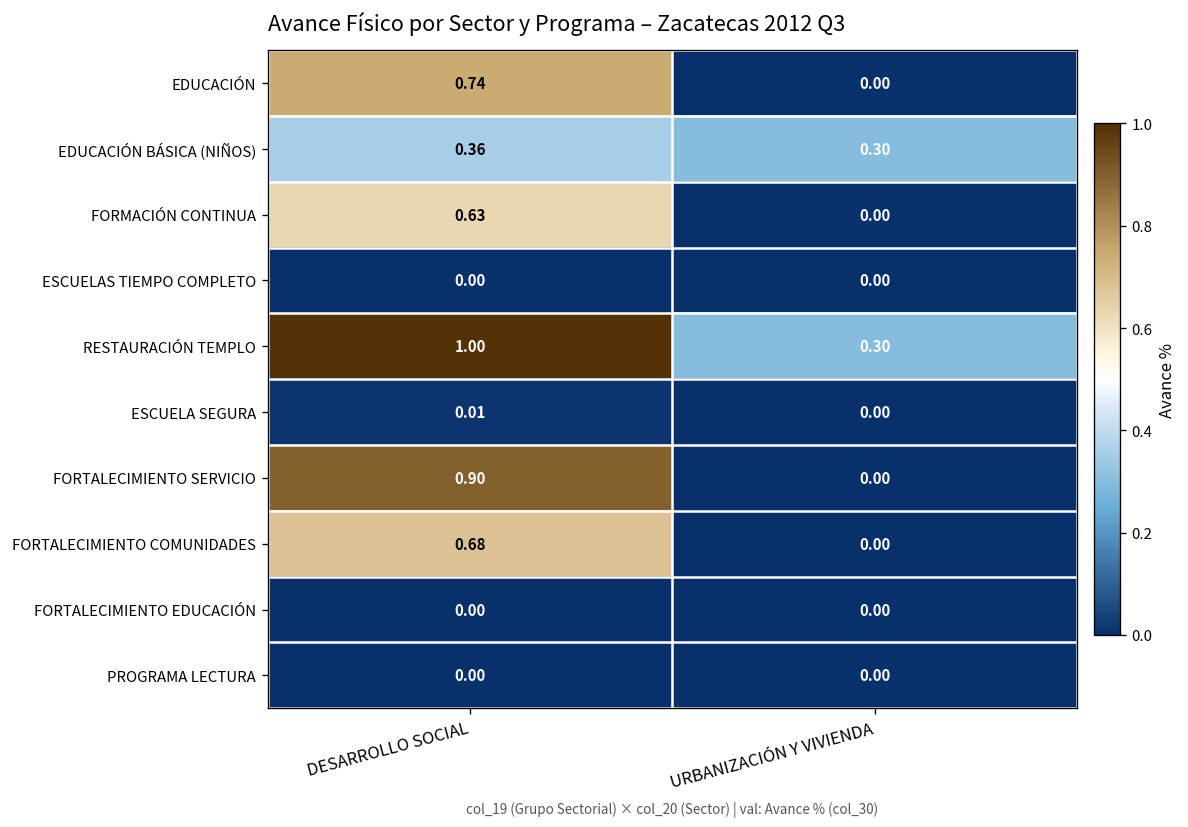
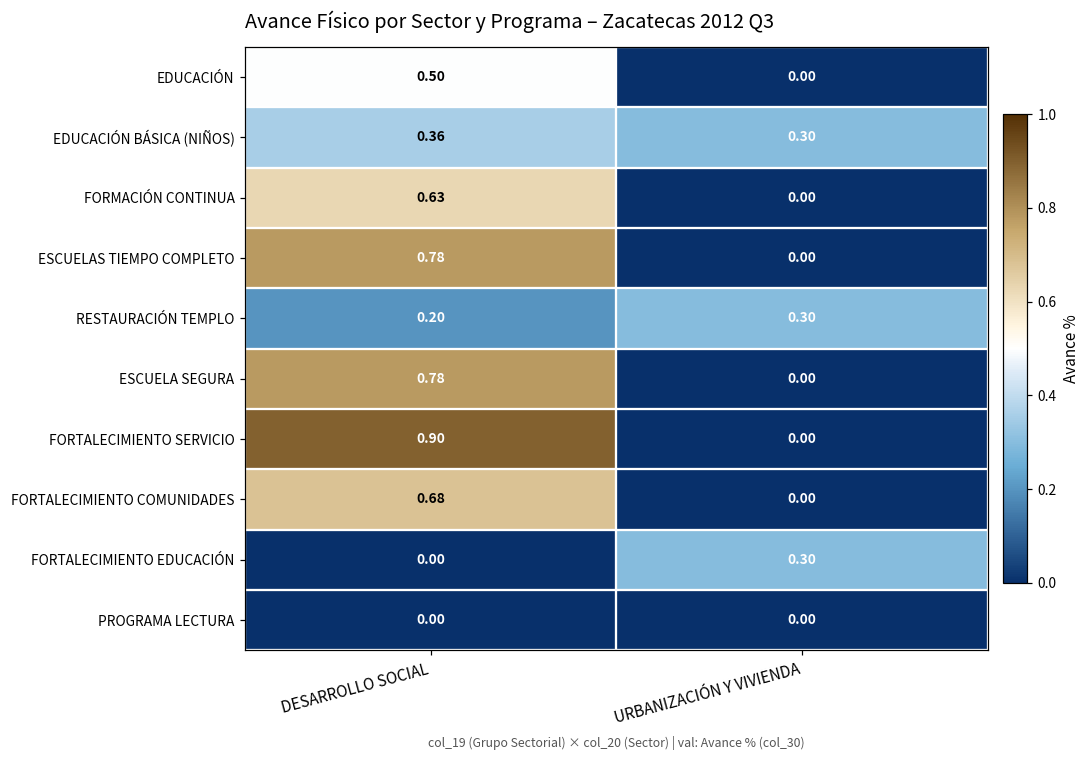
  {
    "EDUCACIÓN": {
-     "DESARROLLO SOCIAL": 0.74,
+     "DESARROLLO SOCIAL": 0.50,
      "URBANIZACIÓN Y VIVIENDA": 0.00
    },
    "EDUCACIÓN BÁSICA (NIÑOS)": {
      "DESARROLLO SOCIAL": 0.36,
      "URBANIZACIÓN Y VIVIENDA": 0.30
    },
    "FORMACIÓN CONTINUA": {
      "DESARROLLO SOCIAL": 0.63,
      "URBANIZACIÓN Y VIVIENDA": 0.00
    },
    "ESCUELAS TIEMPO COMPLETO": {
-     "DESARROLLO SOCIAL": 0.00,
+     "DESARROLLO SOCIAL": 0.78,
      "URBANIZACIÓN Y VIVIENDA": 0.00
    },
    "RESTAURACIÓN TEMPLO": {
-     "DESARROLLO SOCIAL": 1.00,
+     "DESARROLLO SOCIAL": 0.20,
      "URBANIZACIÓN Y VIVIENDA": 0.30
    },
    "ESCUELA SEGURA": {
-     "DESARROLLO SOCIAL": 0.01,
+     "DESARROLLO SOCIAL": 0.78,
      "URBANIZACIÓN Y VIVIENDA": 0.00
    },
    "FORTALECIMIENTO SERVICIO": {
      "DESARROLLO SOCIAL": 0.90,
      "URBANIZACIÓN Y VIVIENDA": 0.00
    },
    "FORTALECIMIENTO COMUNIDADES": {
      "DESARROLLO SOCIAL": 0.68,
      "URBANIZACIÓN Y VIVIENDA": 0.00
    },
    "FORTALECIMIENTO EDUCACIÓN": {
      "DESARROLLO SOCIAL": 0.00,
-     "URBANIZACIÓN Y VIVIENDA": 0.00
+     "URBANIZACIÓN Y VIVIENDA": 0.30
    },
    "PROGRAMA LECTURA": {
      "DESARROLLO SOCIAL": 0.00,
      "URBANIZACIÓN Y VIVIENDA": 0.00
    }
  }
